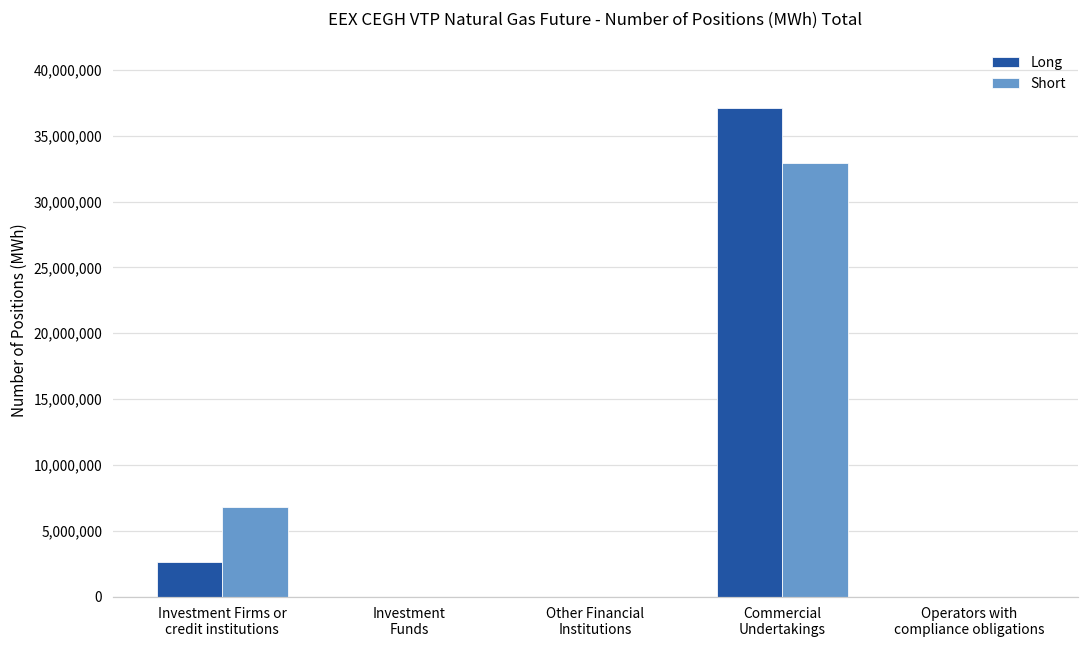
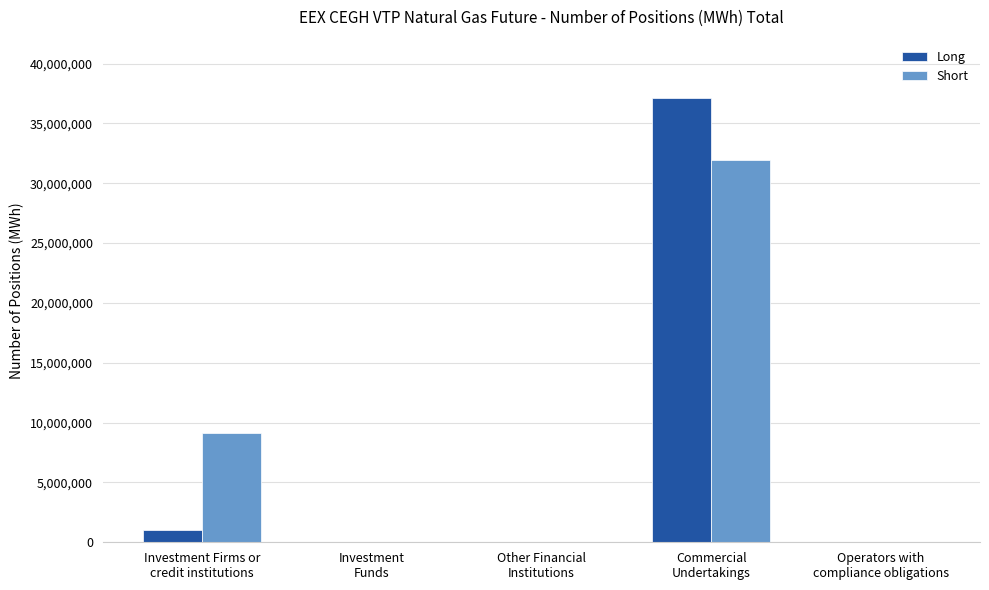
  {
    "Long": {
-     "Investment Firms or credit institutions": "2,700,000",
+     "Investment Firms or credit institutions": "1,000,000",
      "Investment Funds": "0",
      "Other Financial Institutions": "0",
      "Commercial Undertakings": "37,100,000",
      "Operators with compliance obligations": "0"
    },
    "Short": {
-     "Investment Firms or credit institutions": "6,800,000",
+     "Investment Firms or credit institutions": "9,100,000",
      "Investment Funds": "0",
      "Other Financial Institutions": "0",
-     "Commercial Undertakings": "33,000,000",
+     "Commercial Undertakings": "31,900,000",
      "Operators with compliance obligations": "0"
    }
  }
